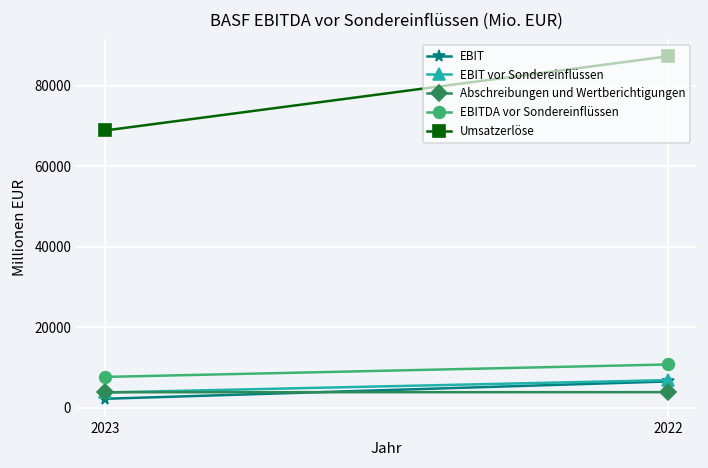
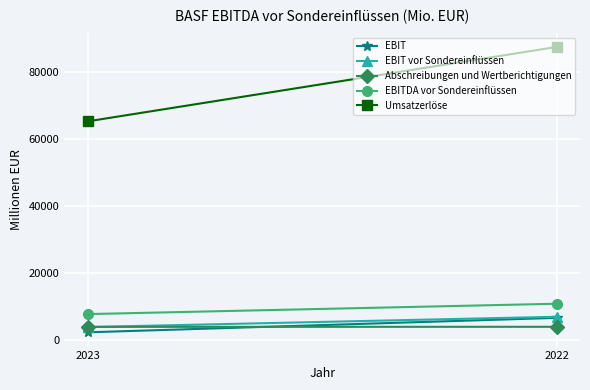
  {
    "EBIT": {
      "2023": 2000
    },
    "Umsatzerlöse": {
-     "2023": 69000
+     "2023": 65000
    }
  }
